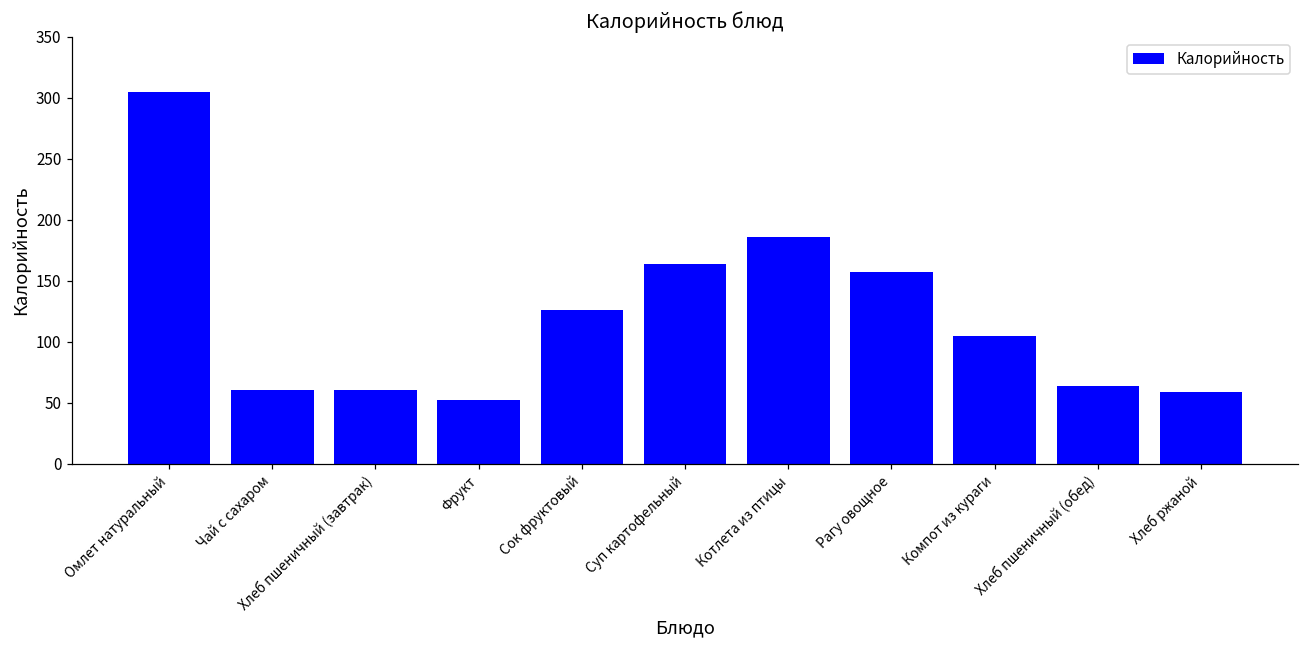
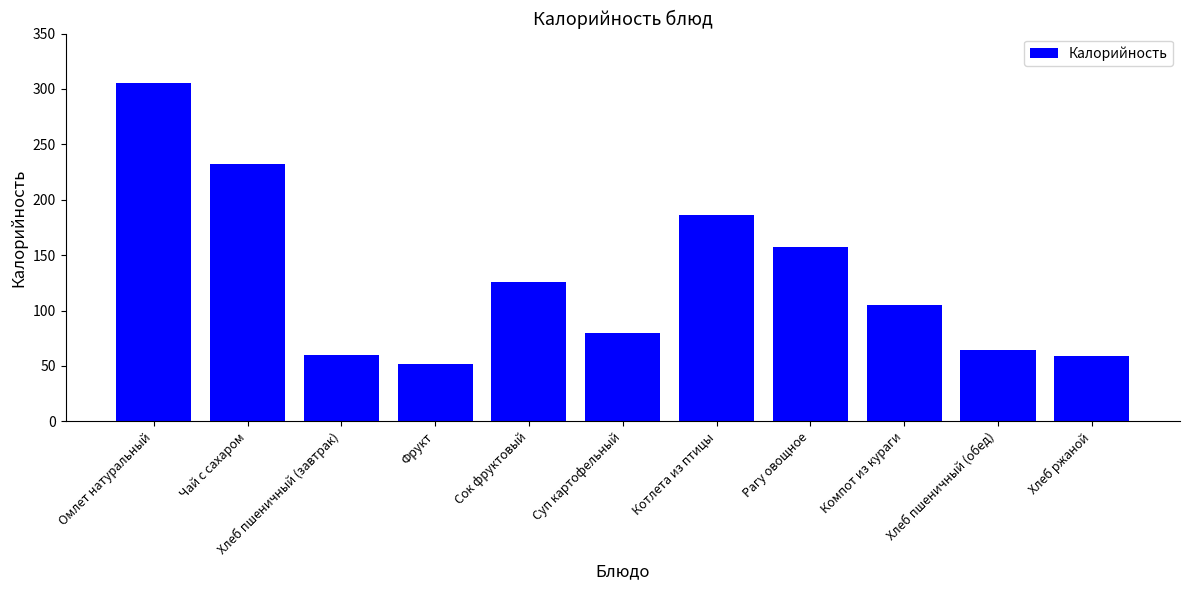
  {
    "Омлет натуральный": 305,
-   "Чай с сахаром": 60,
+   "Чай с сахаром": 232,
    "Хлеб пшеничный (завтрак)": 60,
    "Фрукт": 52,
    "Сок фруктовый": 126,
-   "Суп картофельный": 164,
+   "Суп картофельный": 80,
    "Котлета из птицы": 186,
    "Рагу овощное": 157,
    "Компот из кураги": 105,
    "Хлеб пшеничный (обед)": 64,
    "Хлеб ржаной": 59
  }
